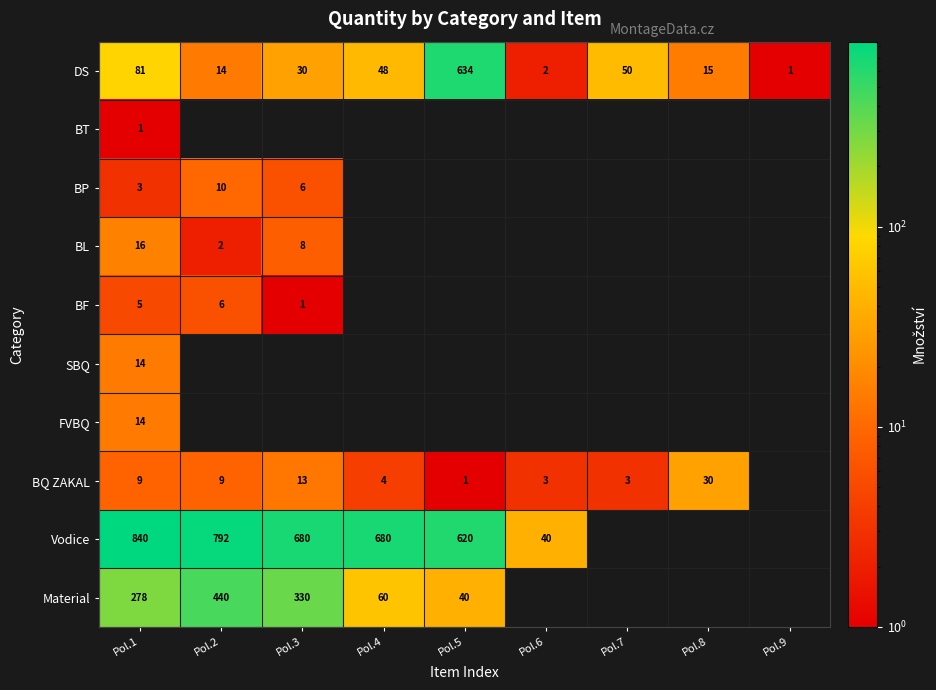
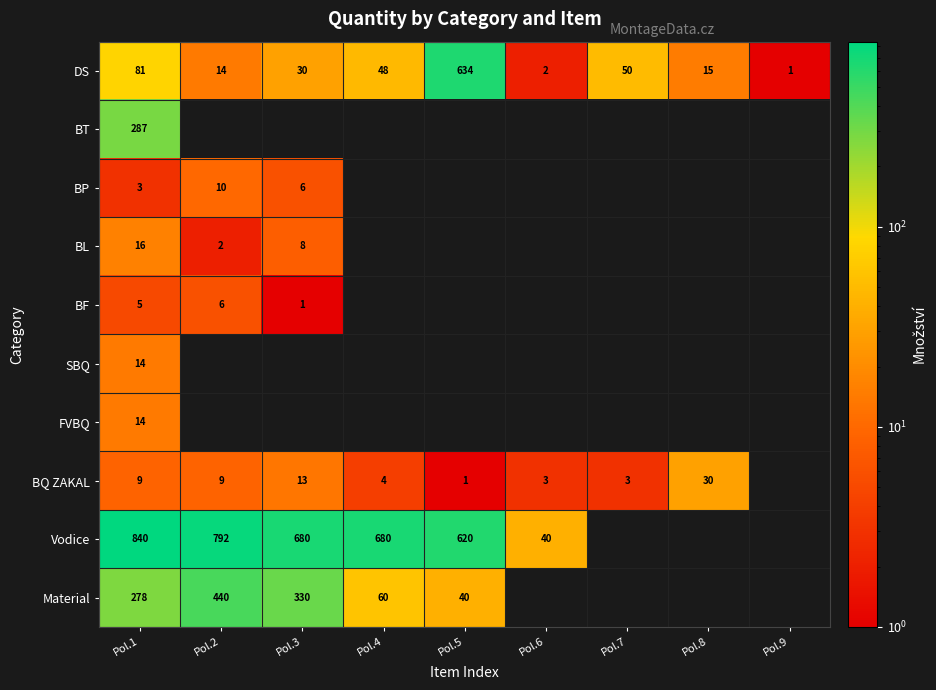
  {
    "DS": {
      "Pol.1": 81,
      "Pol.2": 14,
      "Pol.3": 30,
      "Pol.4": 48,
      "Pol.5": 634,
      "Pol.6": 2,
      "Pol.7": 50,
      "Pol.8": 15,
      "Pol.9": 1
    },
    "BT": {
-     "Pol.1": 1
+     "Pol.1": 287
    },
    "BP": {
      "Pol.1": 3,
      "Pol.2": 10,
      "Pol.3": 6
    },
    "BL": {
      "Pol.1": 16,
      "Pol.2": 2,
      "Pol.3": 8
    },
    "BF": {
      "Pol.1": 5,
      "Pol.2": 6,
      "Pol.3": 1
    },
    "SBQ": {
      "Pol.1": 14
    },
    "FVBQ": {
      "Pol.1": 14
    },
    "BQ ZAKAL": {
      "Pol.1": 9,
      "Pol.2": 9,
      "Pol.3": 13,
      "Pol.4": 4,
      "Pol.5": 1,
      "Pol.6": 3,
      "Pol.7": 3,
      "Pol.8": 30
    },
    "Vodice": {
      "Pol.1": 840,
      "Pol.2": 792,
      "Pol.3": 680,
      "Pol.4": 680,
      "Pol.5": 620,
      "Pol.6": 40
    },
    "Material": {
      "Pol.1": 278,
      "Pol.2": 440,
      "Pol.3": 330,
      "Pol.4": 60,
      "Pol.5": 40
    }
  }
